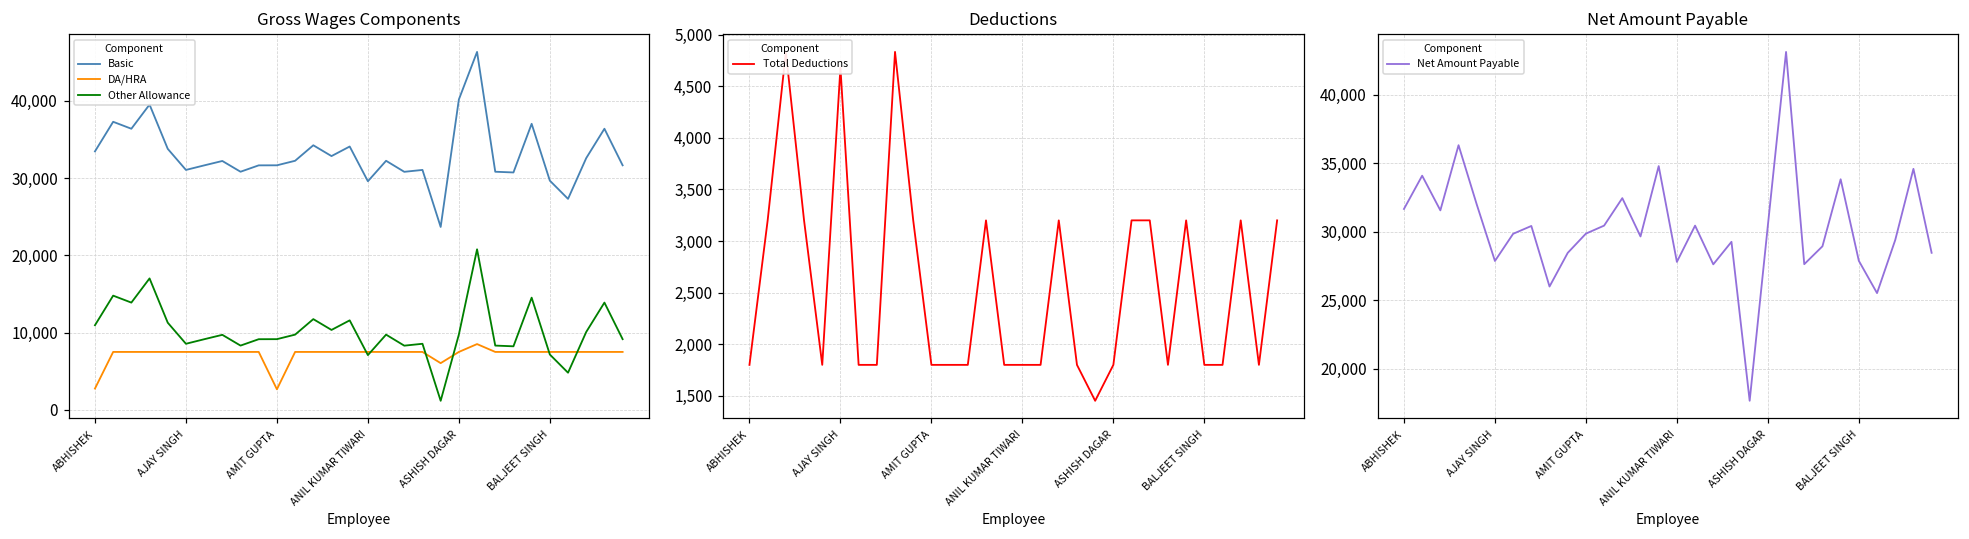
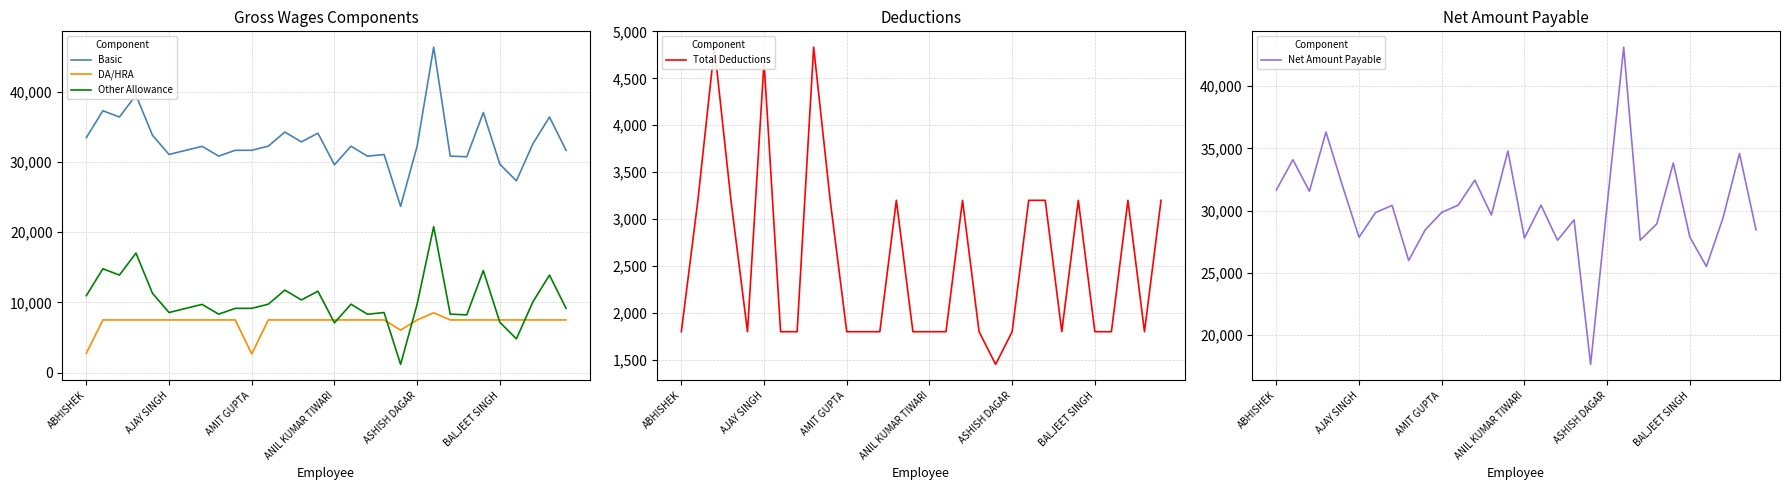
  {
    "Gross Wages Components": {
      "Basic": {
        "ABHISHEK": "33,000",
        "AJAY SINGH": "31,000",
        "AMIT GUPTA": "32,000",
        "ANIL KUMAR TIWARI": "30,000",
-       "ASHISH DAGAR": "40,000",
+       "ASHISH DAGAR": "32,000",
        "BALJEET SINGH": "30,000"
      },
      "DA/HRA": {
        "ABHISHEK": "3,000",
        "AJAY SINGH": "8,000",
        "AMIT GUPTA": "3,000",
        "ANIL KUMAR TIWARI": "8,000",
        "ASHISH DAGAR": "8,000"
      },
      "Other Allowance": {
        "ABHISHEK": "11,000",
        "AJAY SINGH": "9,000",
        "AMIT GUPTA": "9,000",
        "ANIL KUMAR TIWARI": "7,000",
        "ASHISH DAGAR": "10,000"
      }
    },
    "Deductions": {
      "ABHISHEK": "1,800",
      "AMIT GUPTA": "1,800",
      "ANIL KUMAR TIWARI": "1,800",
      "ASHISH DAGAR": "1,800",
      "BALJEET SINGH": "1,800"
    },
    "Net Amount Payable": {
      "ABHISHEK": "31,700",
      "AJAY SINGH": "27,900",
      "AMIT GUPTA": "29,900",
      "ANIL KUMAR TIWARI": "27,800",
      "ASHISH DAGAR": "30,500",
      "BALJEET SINGH": "27,900"
    }
  }
